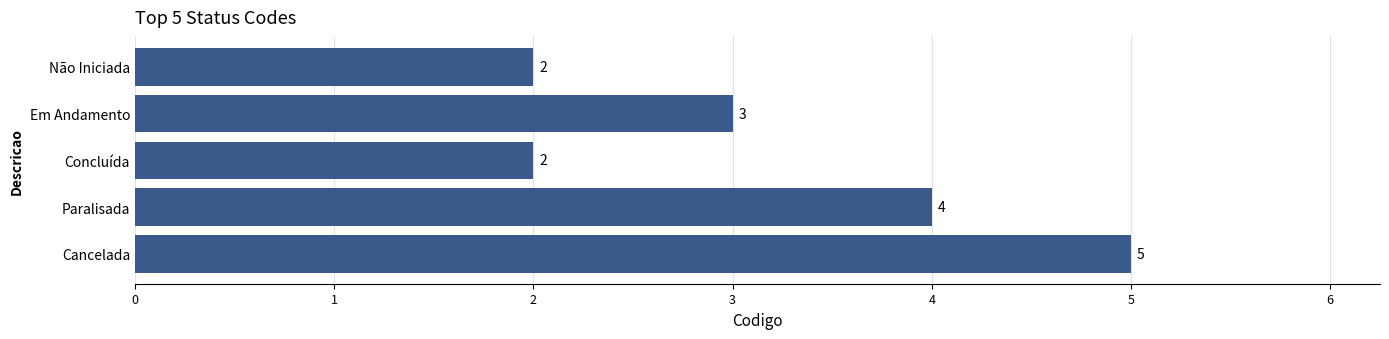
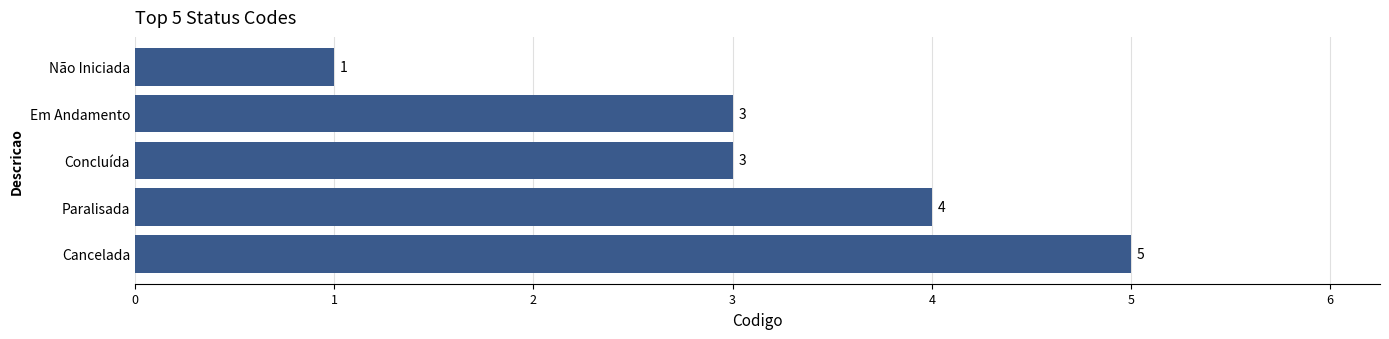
  {
-   "Não Iniciada": 2,
+   "Não Iniciada": 1,
    "Em Andamento": 3,
-   "Concluída": 2,
+   "Concluída": 3,
    "Paralisada": 4,
    "Cancelada": 5
  }
